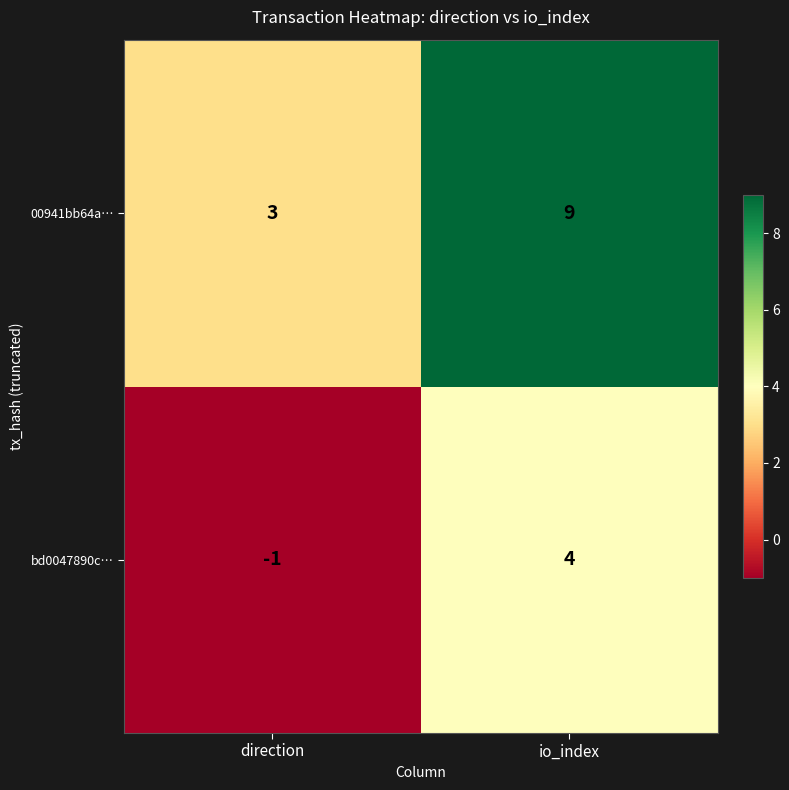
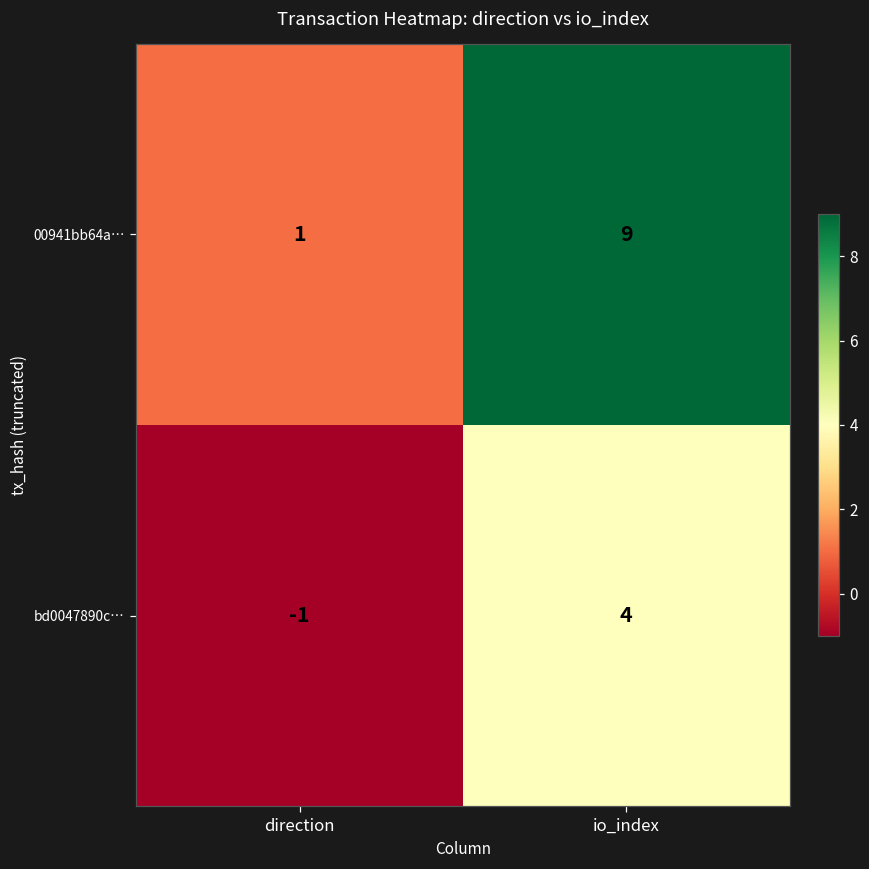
  {
    "00941bb64a…": {
-     "direction": 3,
+     "direction": 1,
      "io_index": 9
    },
    "bd0047890c…": {
      "direction": -1,
      "io_index": 4
    }
  }
